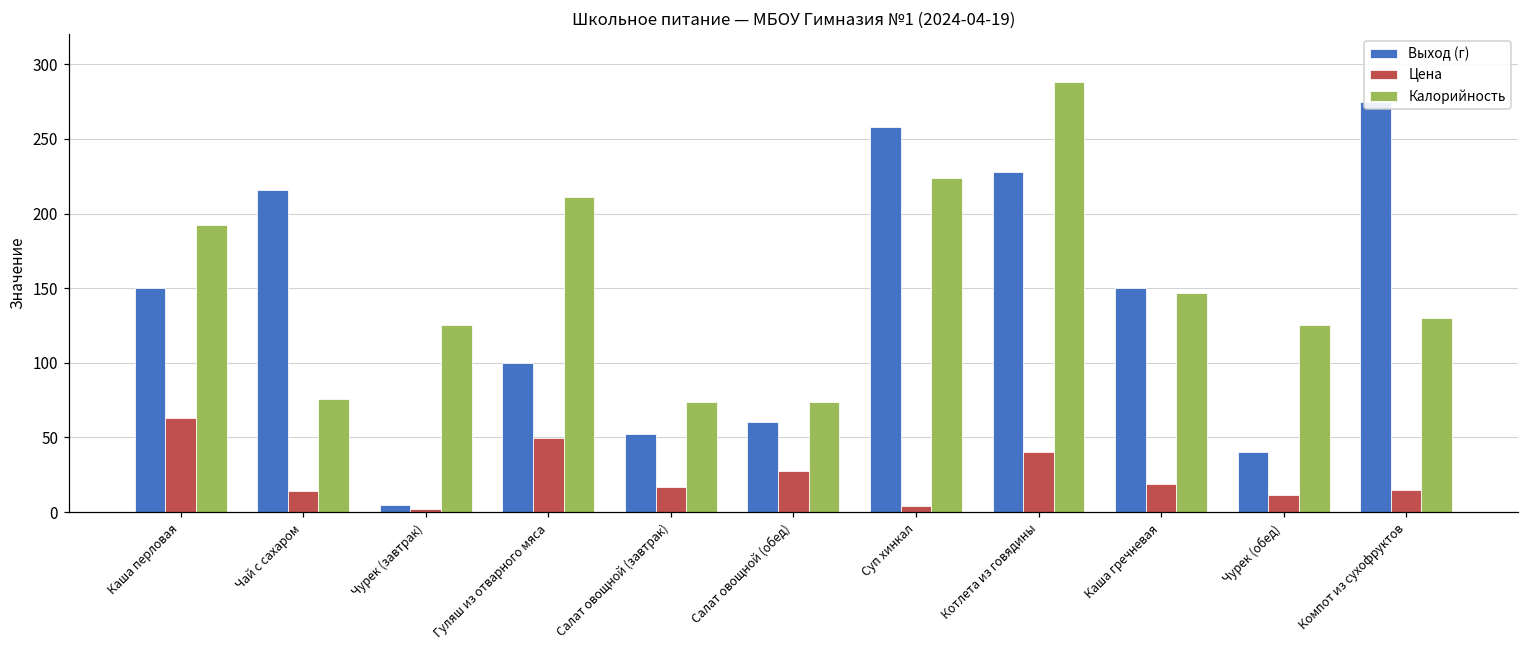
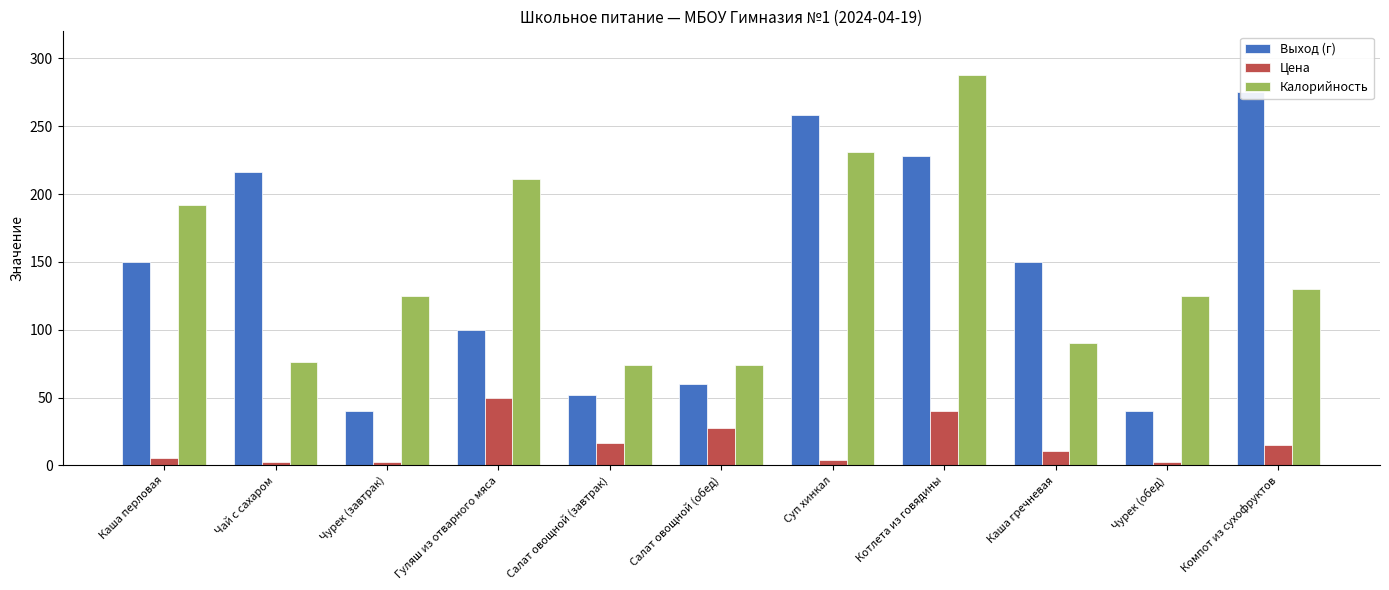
  {
    "Выход (г)": {
      "Каша перловая": 150,
      "Чай с сахаром": 216,
-     "Чурек (завтрак)": 5,
+     "Чурек (завтрак)": 40,
      "Гуляш из отварного мяса": 100,
      "Салат овощной (завтрак)": 52,
      "Салат овощной (обед)": 60,
      "Суп хинкал": 258,
      "Котлета из говядины": 228,
      "Каша гречневая": 150,
      "Чурек (обед)": 40
    },
    "Цена": {
-     "Каша перловая": 63,
-     "Чай с сахаром": 14,
+     "Каша перловая": 5,
+     "Чай с сахаром": 3,
      "Чурек (завтрак)": 2,
      "Гуляш из отварного мяса": 50,
      "Салат овощной (завтрак)": 17,
      "Салат овощной (обед)": 27,
      "Суп хинкал": 4,
      "Котлета из говядины": 40,
-     "Каша гречневая": 19,
-     "Чурек (обед)": 12,
+     "Каша гречневая": 10,
+     "Чурек (обед)": 2,
      "Компот из сухофруктов": 15
    },
    "Калорийность": {
      "Каша перловая": 192,
      "Чай с сахаром": 76,
      "Чурек (завтрак)": 125,
      "Гуляш из отварного мяса": 211,
      "Салат овощной (завтрак)": 74,
      "Салат овощной (обед)": 74,
-     "Суп хинкал": 224,
+     "Суп хинкал": 231,
      "Котлета из говядины": 288,
-     "Каша гречневая": 147,
+     "Каша гречневая": 90,
      "Чурек (обед)": 125,
      "Компот из сухофруктов": 130
    }
  }
